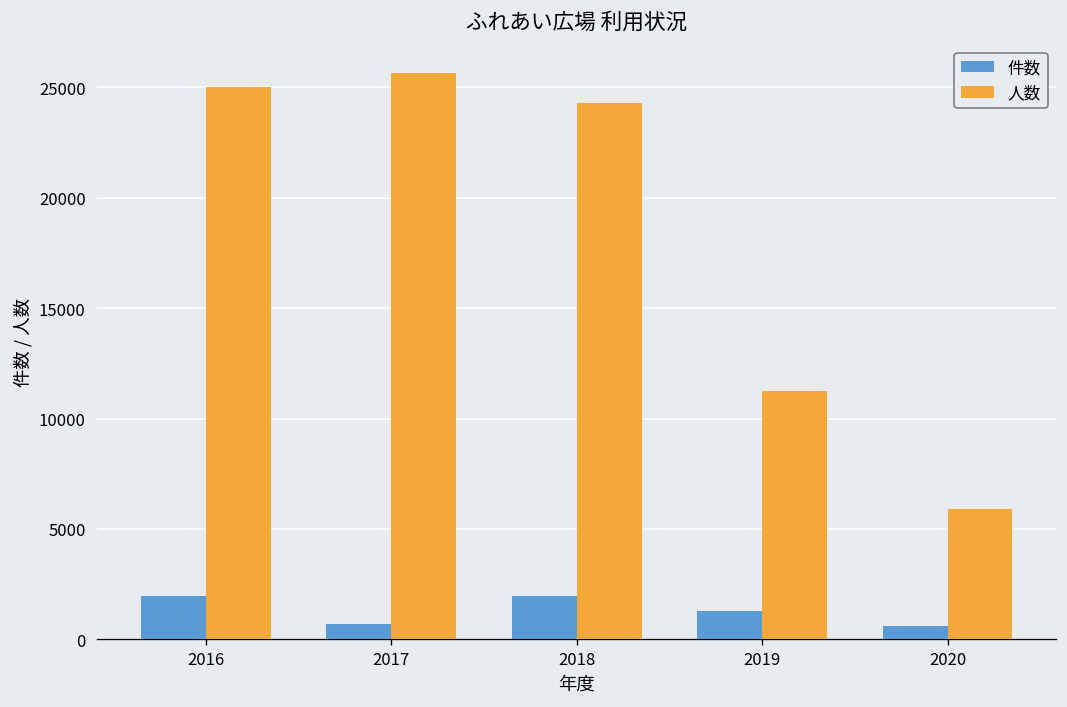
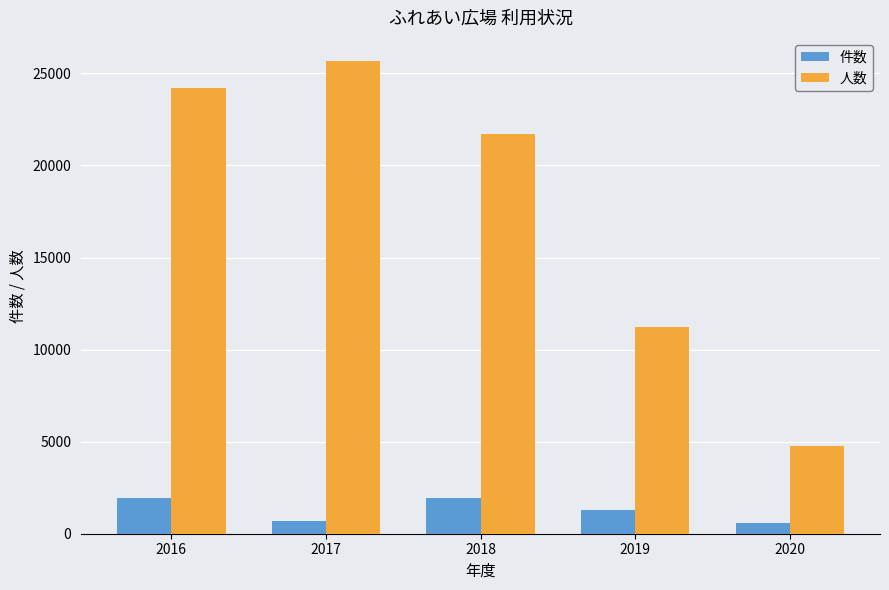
  {
    "件数": {
      "2016": 2000,
      "2017": 700,
      "2018": 2000,
      "2019": 1300,
      "2020": 600
    },
    "人数": {
-     "2016": 25000,
+     "2016": 24200,
      "2017": 25600,
-     "2018": 24300,
+     "2018": 21700,
      "2019": 11200,
-     "2020": 5900
+     "2020": 4800
    }
  }
